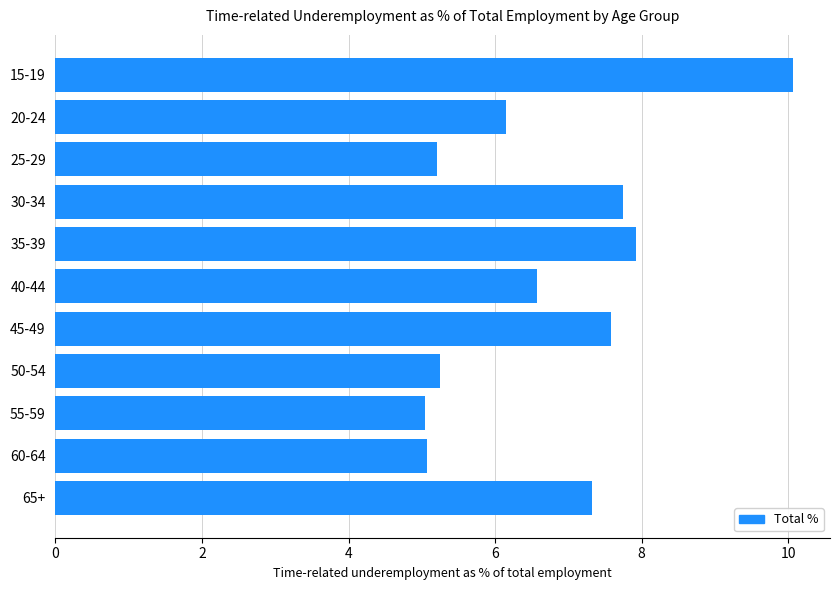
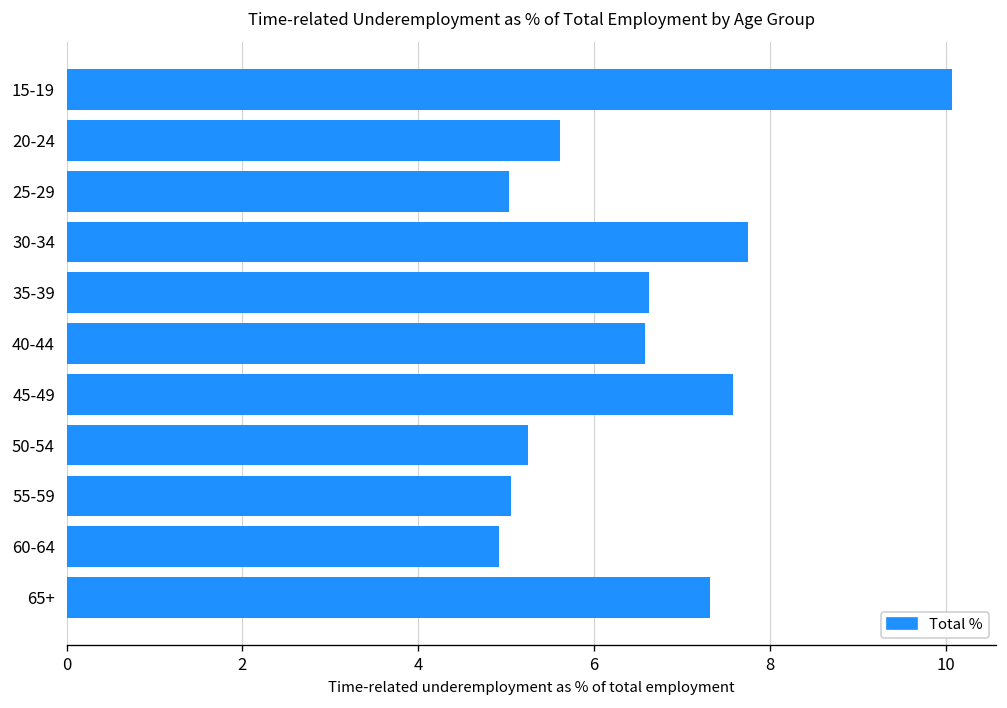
  {
    "15-19": 10.1,
-   "20-24": 6.1,
-   "25-29": 5.2,
+   "20-24": 5.6,
+   "25-29": 5.0,
    "30-34": 7.7,
-   "35-39": 7.9,
+   "35-39": 6.6,
    "40-44": 6.6,
    "45-49": 7.6,
    "50-54": 5.3,
    "55-59": 5.0,
-   "60-64": 5.1,
+   "60-64": 4.9,
    "65+": 7.3
  }
